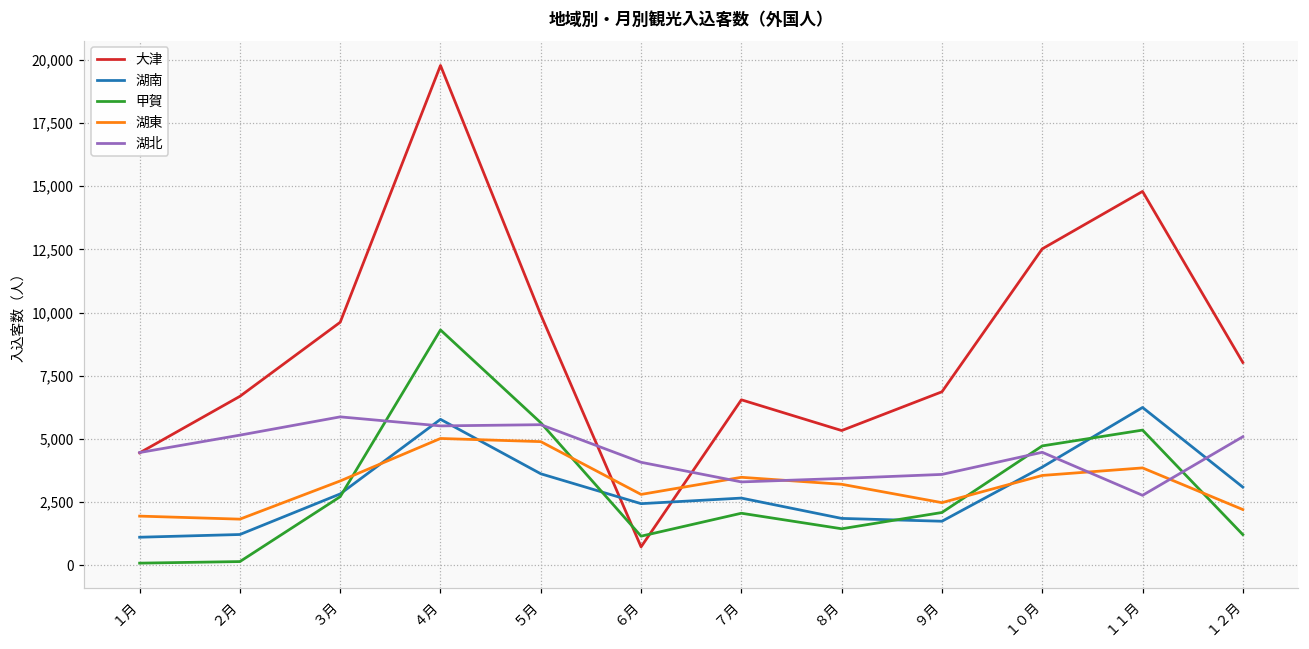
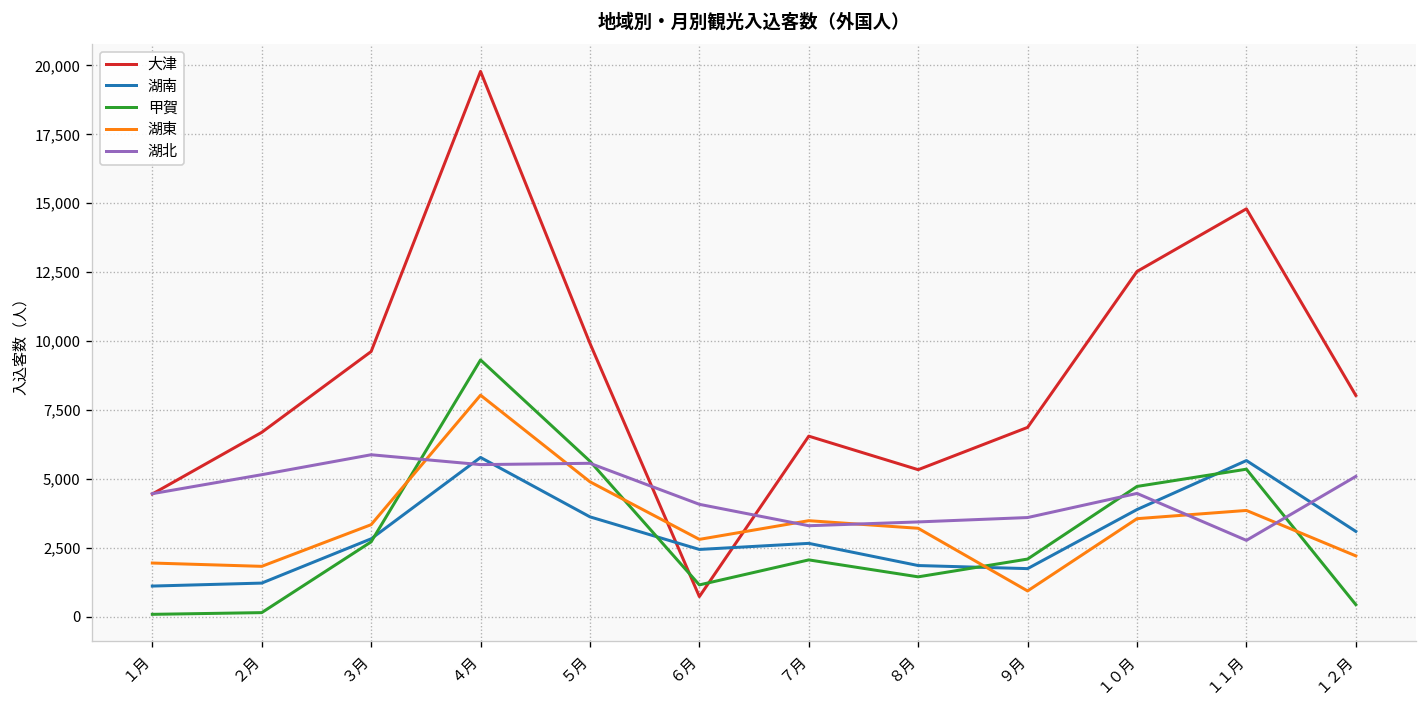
  {
    "大津": {
      "２月": "6,700",
      "３月": "9,600",
      "４月": "19,800",
      "５月": "9,900",
      "６月": "700",
      "７月": "6,500",
      "８月": "5,300",
      "９月": "6,900",
      "１０月": "12,500",
      "１１月": "14,800",
      "１２月": "8,000"
    },
    "湖南": {
      "１月": "1,100",
      "２月": "1,200",
      "４月": "5,800",
      "５月": "3,600",
      "６月": "2,400",
      "７月": "2,700",
      "８月": "1,900",
      "９月": "1,700",
      "１０月": "3,900",
-     "１１月": "6,200",
+     "１１月": "5,700",
      "１２月": "3,100"
    },
    "甲賀": {
      "１月": "100",
      "２月": "100",
      "４月": "9,300",
      "６月": "1,100",
      "７月": "2,100",
      "８月": "1,400",
      "９月": "2,100",
      "１０月": "4,700",
      "１１月": "5,300",
-     "１２月": "1,200"
+     "１２月": "400"
    },
    "湖東": {
      "１月": "1,900",
      "２月": "1,800",
      "３月": "3,300",
-     "４月": "5,000",
+     "４月": "8,000",
      "５月": "4,900",
      "６月": "2,800",
      "７月": "3,500",
      "８月": "3,200",
-     "９月": "2,500",
+     "９月": "900",
      "１０月": "3,600",
      "１１月": "3,900",
      "１２月": "2,200"
    },
    "湖北": {
      "２月": "5,100",
      "３月": "5,900",
      "４月": "5,500",
      "６月": "4,100",
      "７月": "3,300",
      "８月": "3,400",
      "９月": "3,600",
      "１０月": "4,500",
      "１１月": "2,800",
      "１２月": "5,100"
    }
  }
